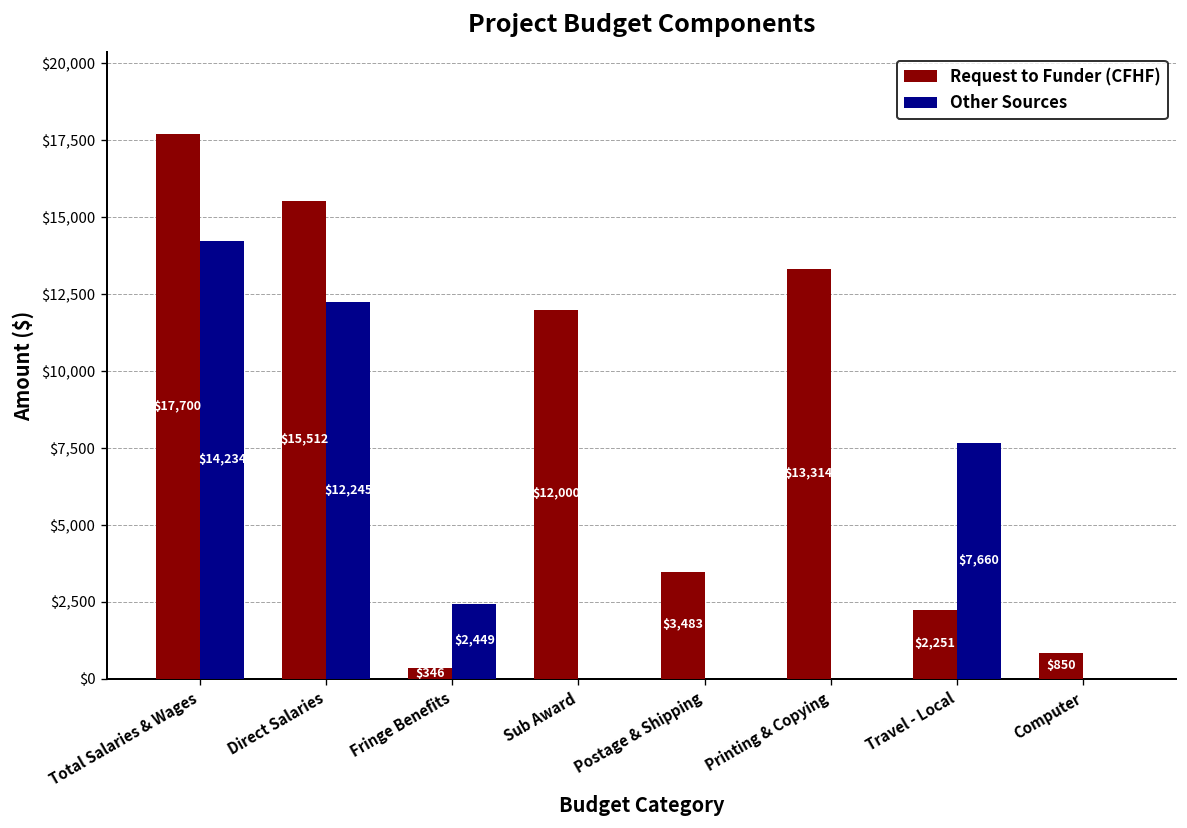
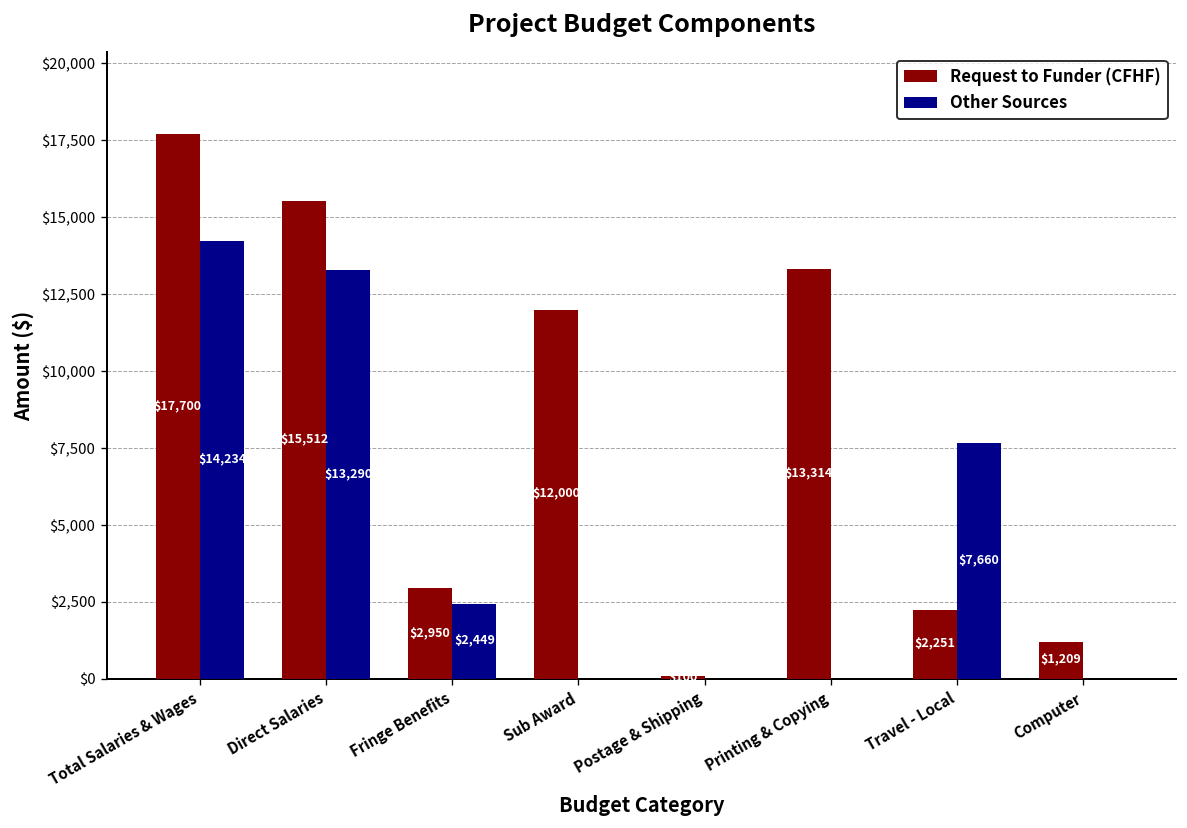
  {
    "Request to Funder (CFHF)": {
      "Total Salaries & Wages": "$17,700",
      "Direct Salaries": "$15,512",
-     "Fringe Benefits": "$346",
+     "Fringe Benefits": "$2,950",
      "Sub Award": "$12,000",
-     "Postage & Shipping": "$3,500",
+     "Postage & Shipping": "$100",
      "Printing & Copying": "$13,314",
      "Travel - Local": "$2,251",
-     "Computer": "$850"
+     "Computer": "$1,209"
    },
    "Other Sources": {
      "Total Salaries & Wages": "$14,234",
-     "Direct Salaries": "$12,245",
+     "Direct Salaries": "$13,290",
      "Fringe Benefits": "$2,449",
      "Travel - Local": "$7,660"
    }
  }
